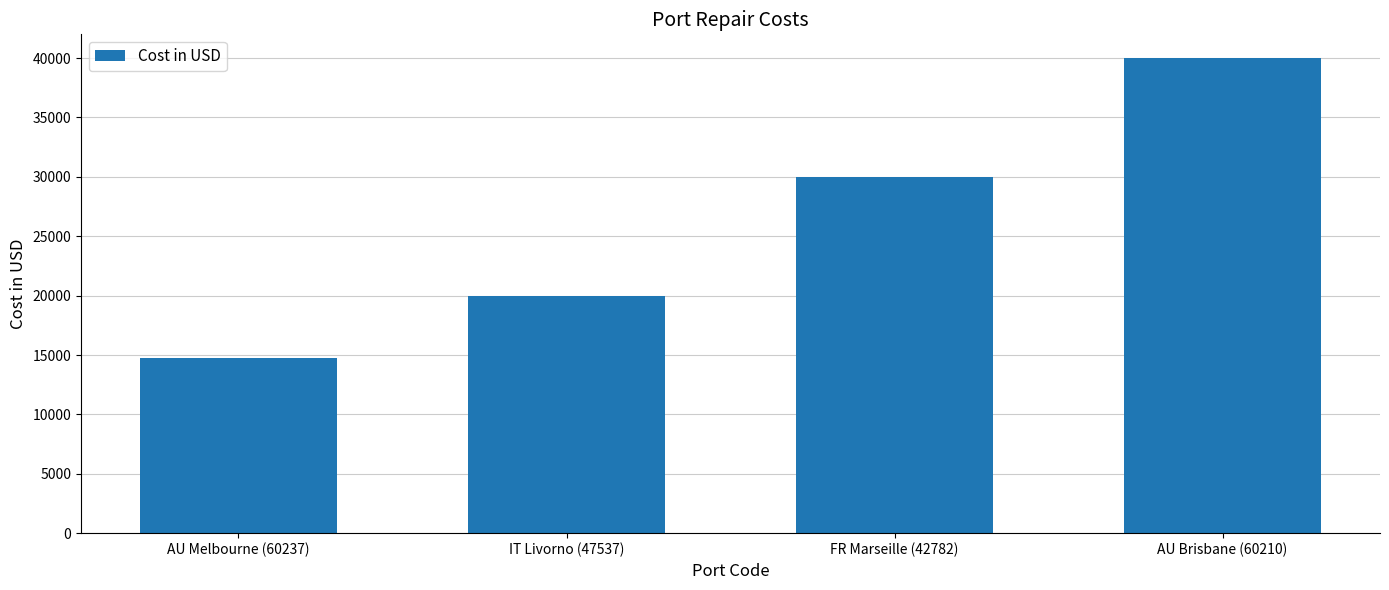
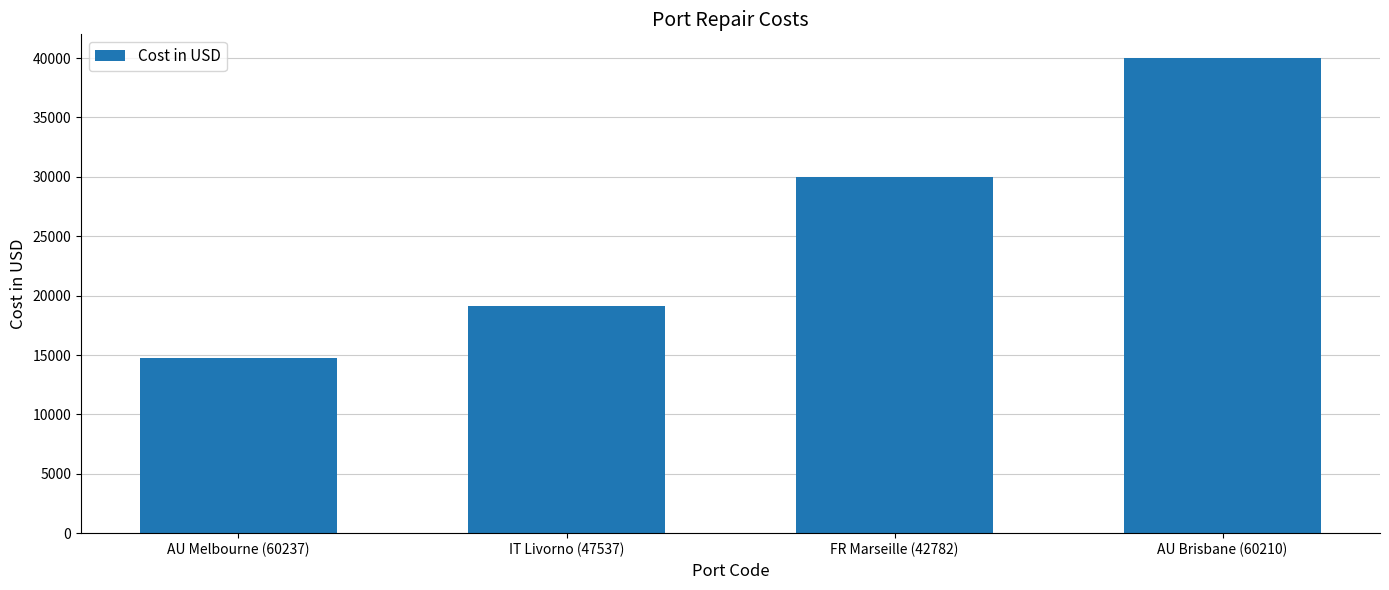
  {
    "AU Melbourne (60237)": 14700,
-   "IT Livorno (47537)": 20000,
+   "IT Livorno (47537)": 19100,
    "FR Marseille (42782)": 30000,
    "AU Brisbane (60210)": 40000
  }
